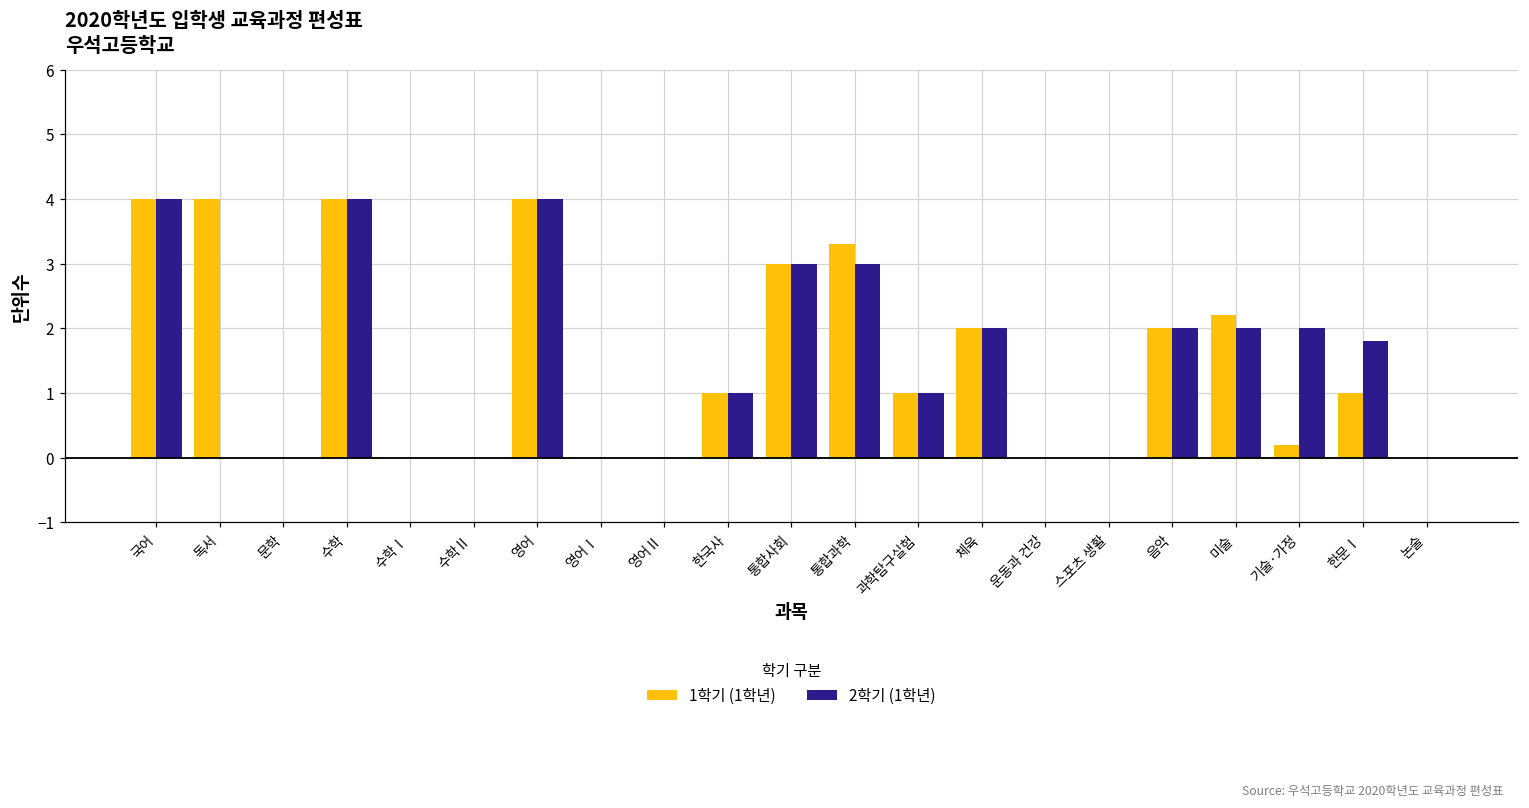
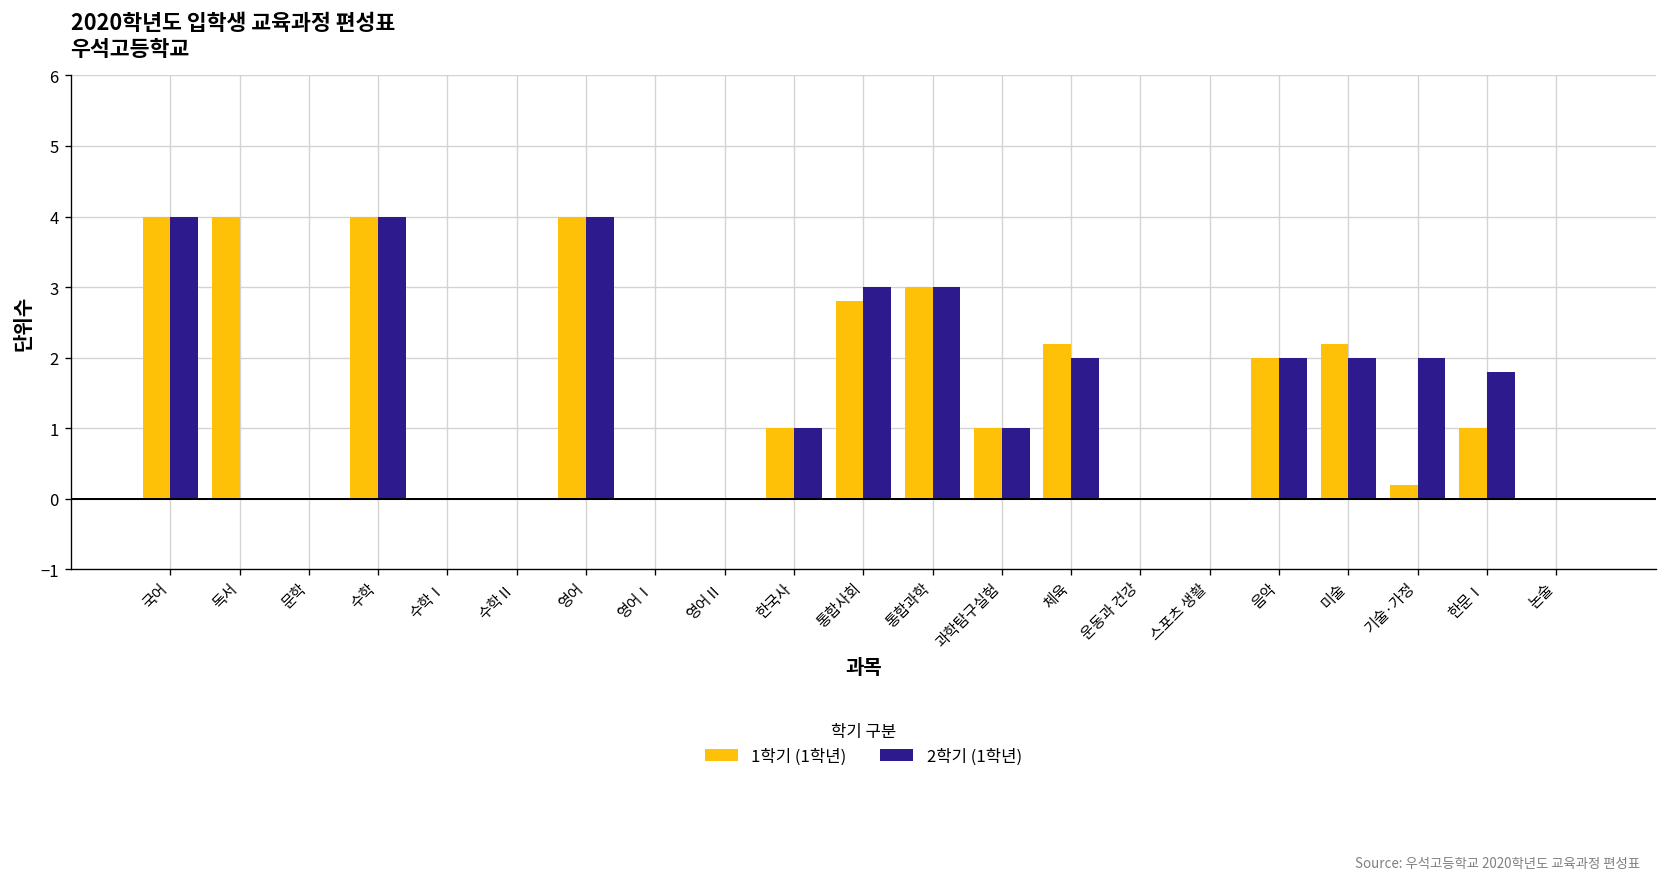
  {
    "1학기 (1학년)": {
      "국어": 4.0,
      "독서": 4.0,
      "문학": 0.0,
      "수학": 4.0,
      "수학Ⅰ": 0.0,
      "수학Ⅱ": 0.0,
      "영어": 4.0,
      "영어Ⅰ": 0.0,
      "영어Ⅱ": 0.0,
      "한국사": 1.0,
-     "통합사회": 3.0,
-     "통합과학": 3.3,
+     "통합사회": 2.8,
+     "통합과학": 3.0,
      "과학탐구실험": 1.0,
-     "체육": 2.0,
+     "체육": 2.2,
      "운동과 건강": 0.0,
      "스포츠 생활": 0.0,
      "음악": 2.0,
      "미술": 2.2,
      "기술·가정": 0.2,
      "한문Ⅰ": 1.0,
      "논술": 0.0
    },
    "2학기 (1학년)": {
      "국어": 4.0,
      "독서": 0.0,
      "문학": 0.0,
      "수학": 4.0,
      "수학Ⅰ": 0.0,
      "수학Ⅱ": 0.0,
      "영어": 4.0,
      "영어Ⅰ": 0.0,
      "영어Ⅱ": 0.0,
      "한국사": 1.0,
      "통합사회": 3.0,
      "통합과학": 3.0,
      "과학탐구실험": 1.0,
      "체육": 2.0,
      "운동과 건강": 0.0,
      "스포츠 생활": 0.0,
      "음악": 2.0,
      "미술": 2.0,
      "기술·가정": 2.0,
      "한문Ⅰ": 1.8,
      "논술": 0.0
    }
  }
